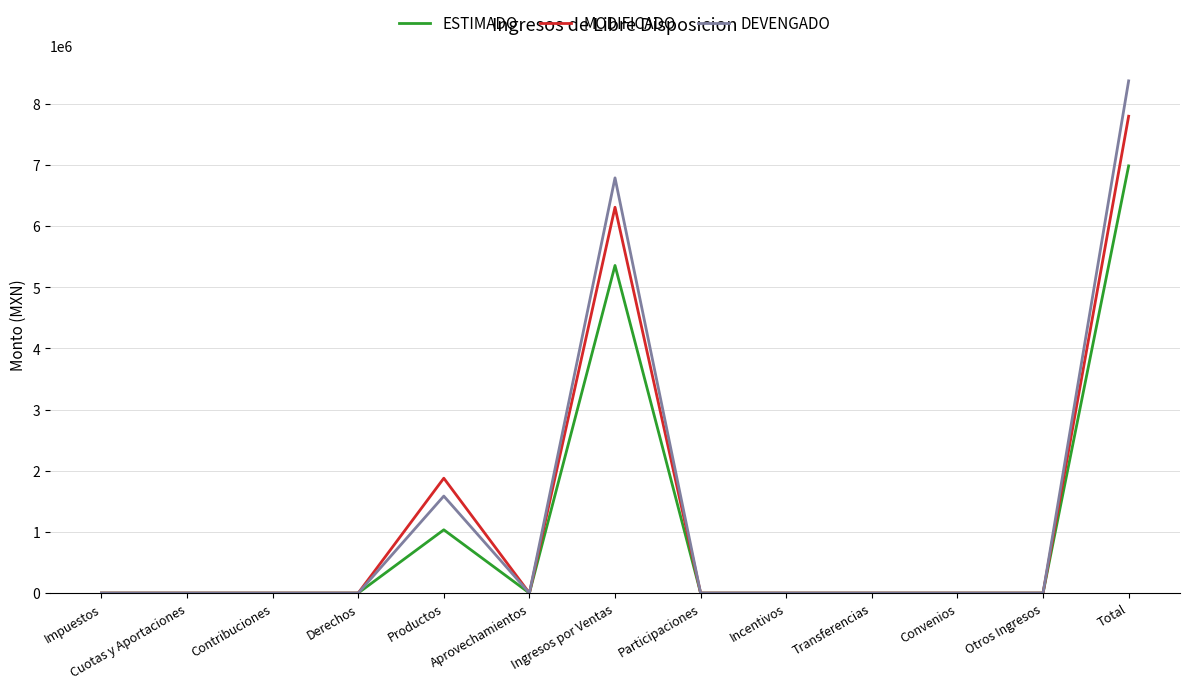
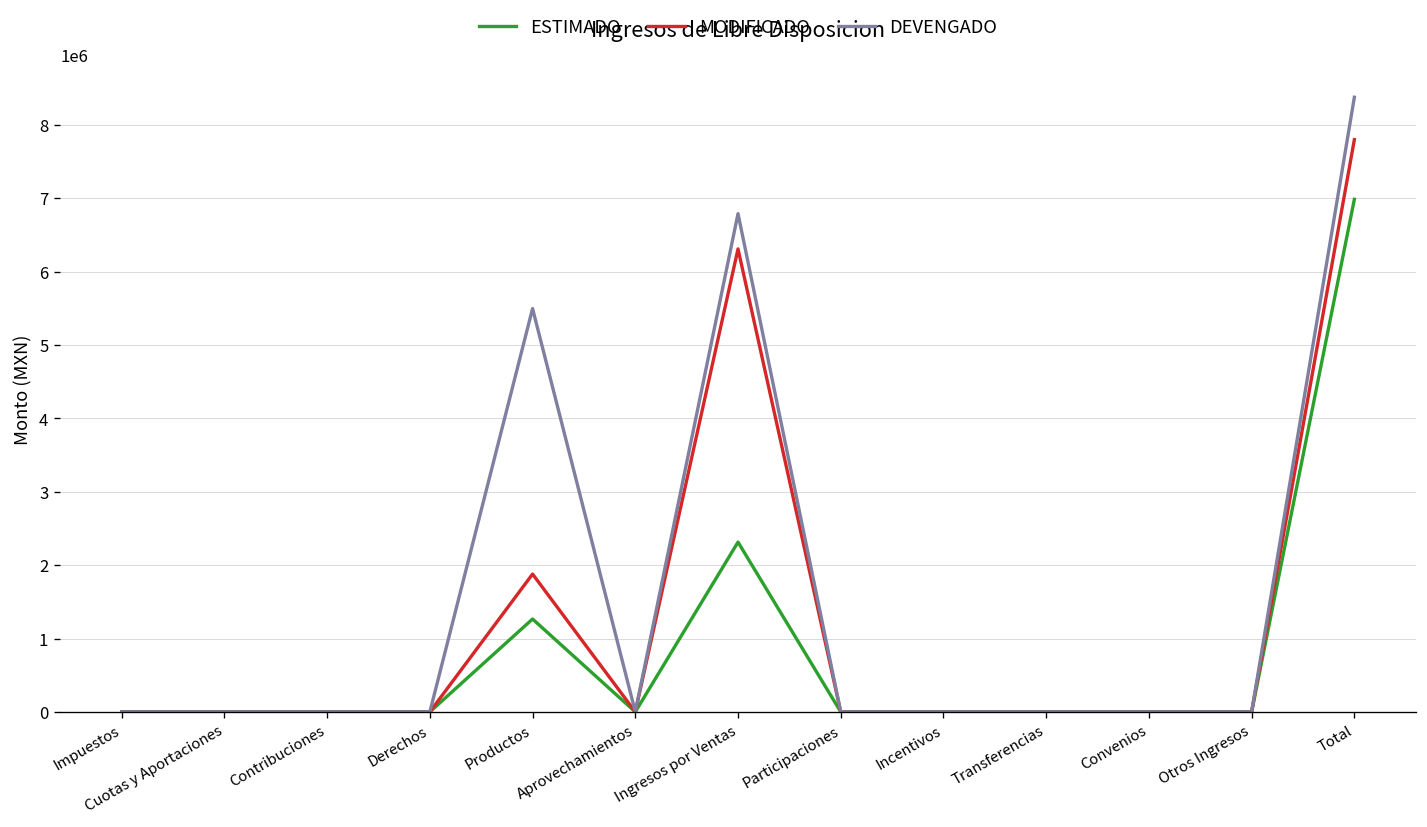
  {
    "ESTIMADO": {
-     "Productos": 1000000,
-     "Ingresos por Ventas": 5400000,
+     "Productos": 1300000,
+     "Ingresos por Ventas": 2300000,
      "Total": 7000000
    },
    "MODIFICADO": {
      "Productos": 1900000,
      "Ingresos por Ventas": 6300000,
      "Total": 7800000
    },
    "DEVENGADO": {
-     "Productos": 1600000,
+     "Productos": 5500000,
      "Ingresos por Ventas": 6800000,
      "Total": 8400000
    }
  }
